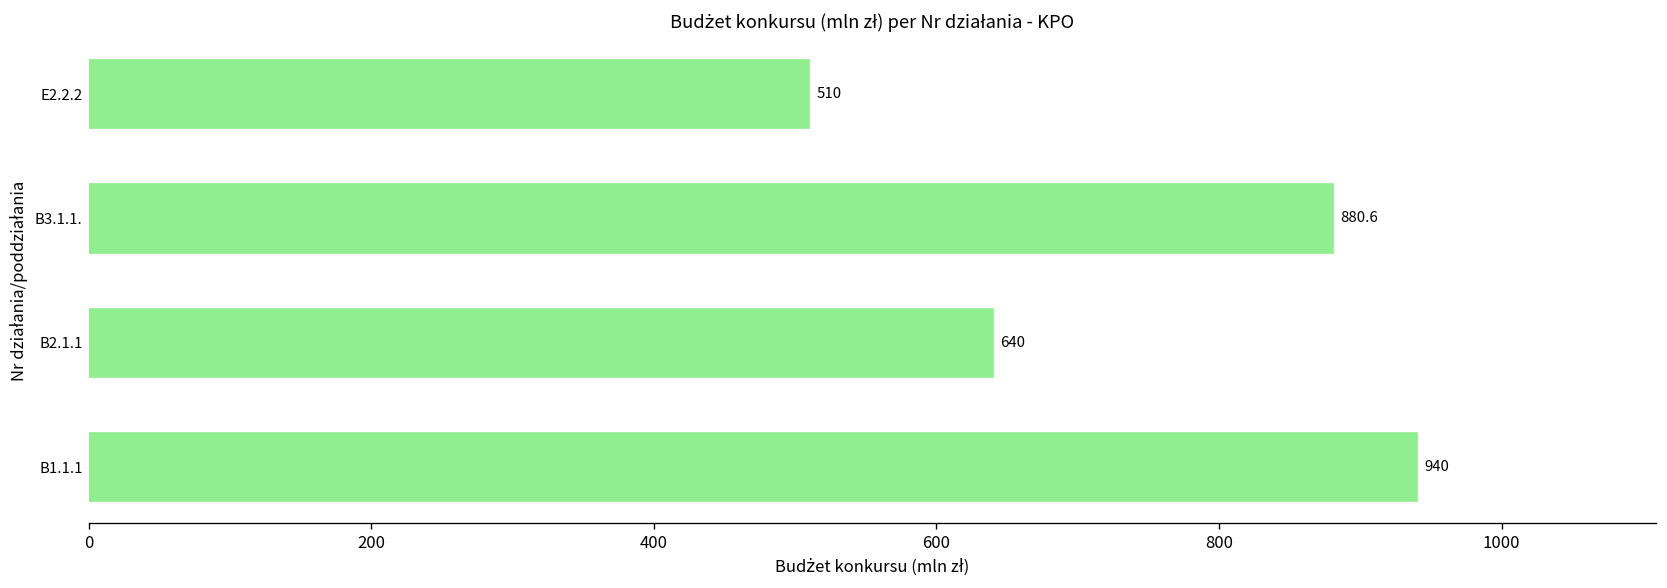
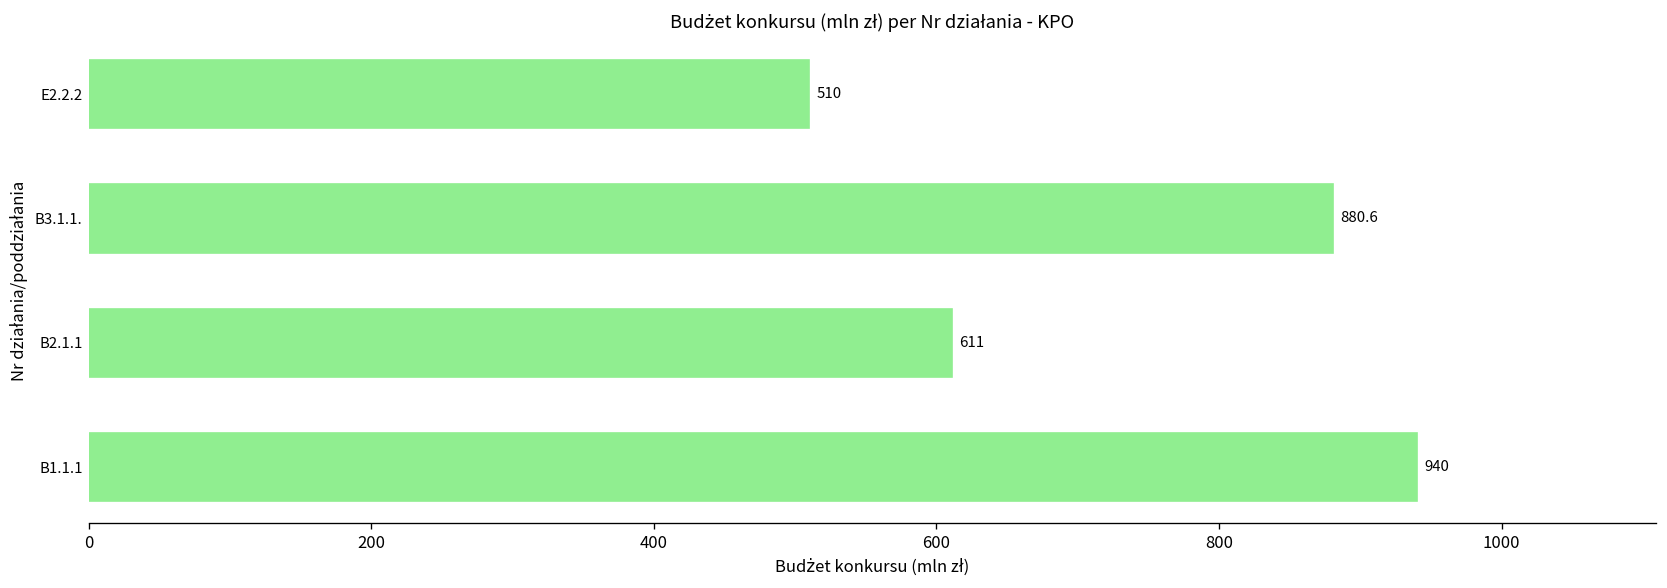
  {
    "E2.2.2": 510,
    "B3.1.1.": 880.6,
-   "B2.1.1": 640,
+   "B2.1.1": 611,
    "B1.1.1": 940
  }
